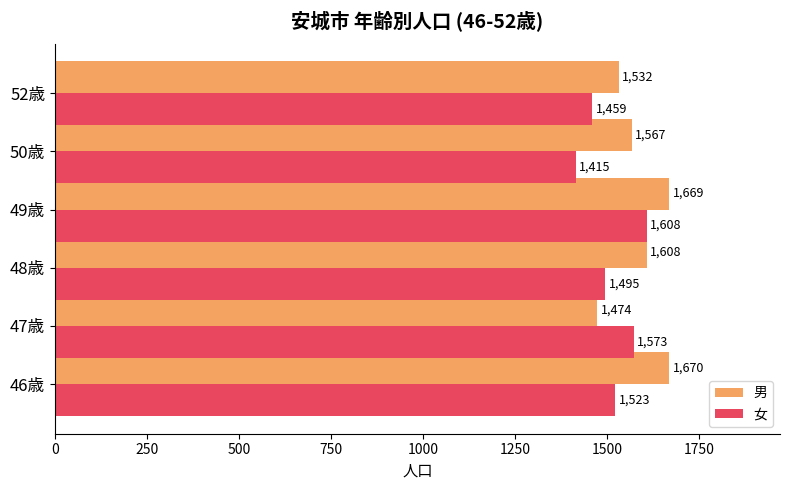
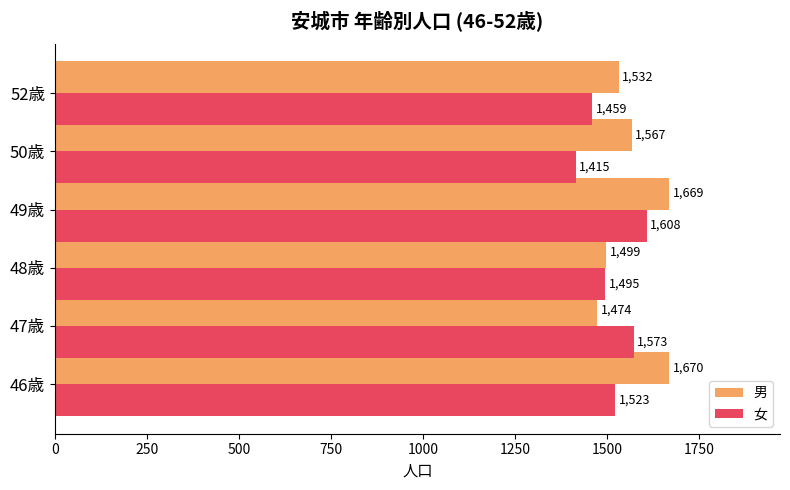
  {
    "男": {
      "52歳": "1,532",
      "50歳": "1,567",
      "49歳": "1,669",
-     "48歳": "1,608",
+     "48歳": "1,499",
      "47歳": "1,474",
      "46歳": "1,670"
    },
    "女": {
      "52歳": "1,459",
      "50歳": "1,415",
      "49歳": "1,608",
      "48歳": "1,495",
      "47歳": "1,573",
      "46歳": "1,523"
    }
  }
